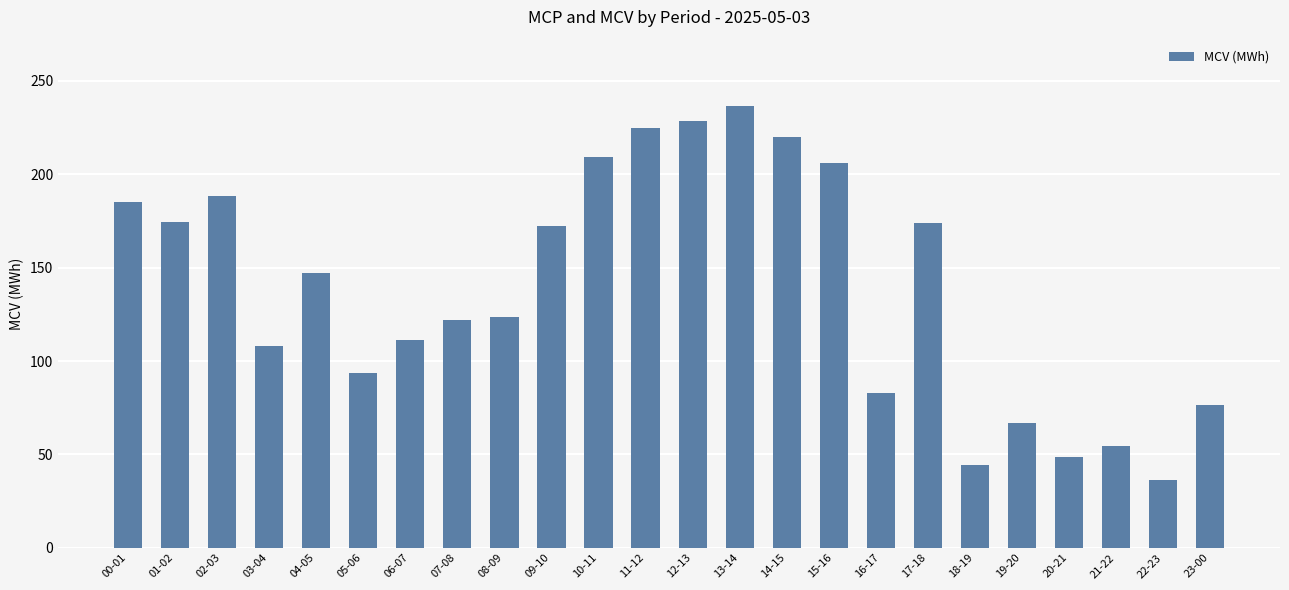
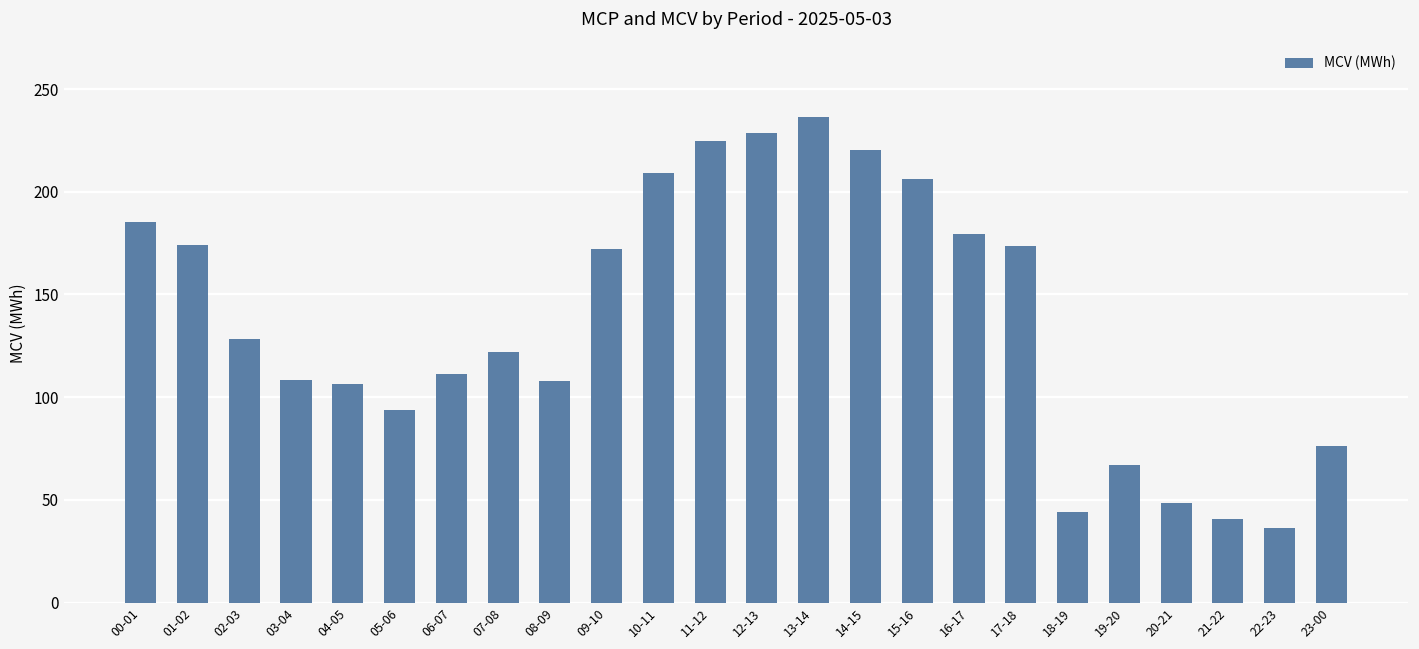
  {
    "00-01": 185,
    "01-02": 174,
-   "02-03": 188,
+   "02-03": 128,
    "03-04": 108,
-   "04-05": 147,
+   "04-05": 106,
    "05-06": 94,
    "06-07": 111,
    "07-08": 122,
-   "08-09": 124,
+   "08-09": 108,
    "09-10": 172,
    "10-11": 209,
    "11-12": 225,
    "12-13": 229,
    "13-14": 237,
    "14-15": 220,
    "15-16": 206,
-   "16-17": 83,
+   "16-17": 179,
    "17-18": 174,
    "18-19": 44,
    "19-20": 67,
    "20-21": 49,
-   "21-22": 55,
+   "21-22": 41,
    "22-23": 37,
    "23-00": 76
  }
